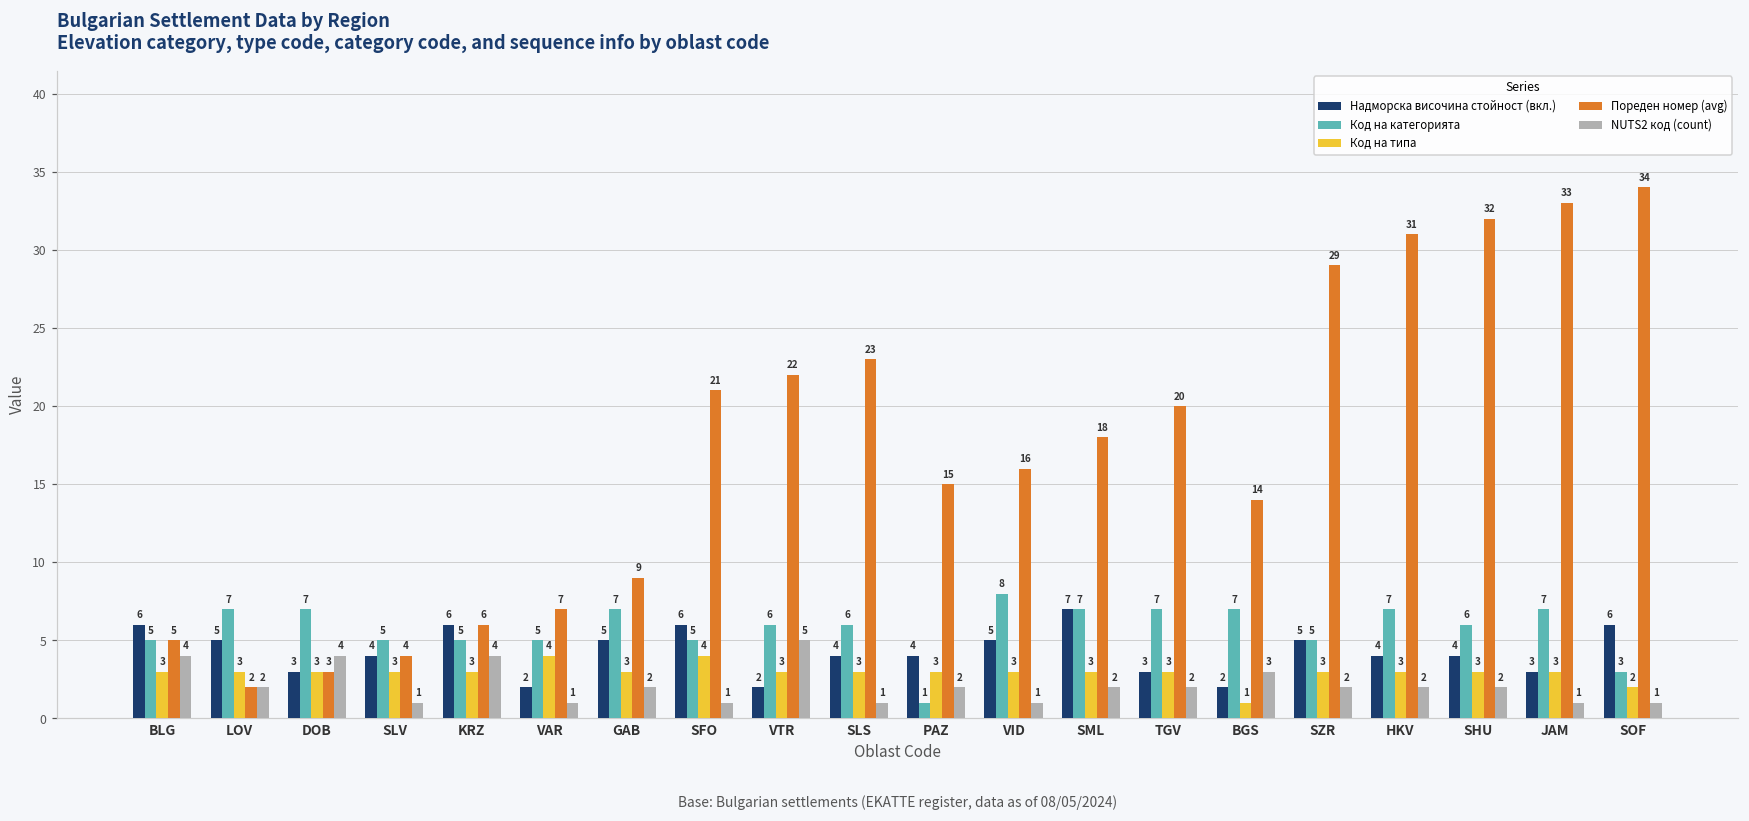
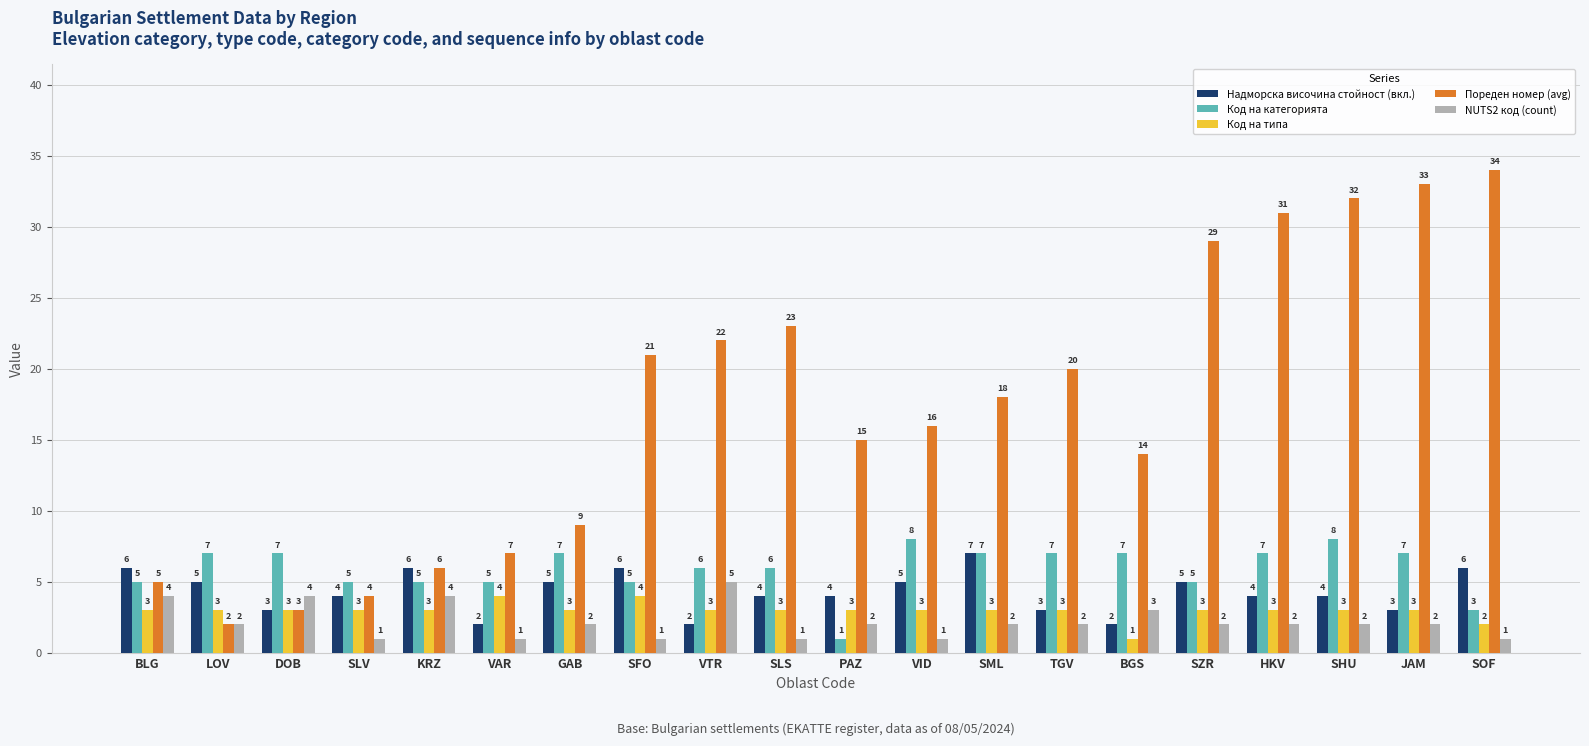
  {
    "Надморска височина стойност (вкл.)": {
      "BLG": 6,
      "LOV": 5,
      "DOB": 3,
      "SLV": 4,
      "KRZ": 6,
      "VAR": 2,
      "GAB": 5,
      "SFO": 6,
      "VTR": 2,
      "SLS": 4,
      "PAZ": 4,
      "VID": 5,
      "SML": 7,
      "TGV": 3,
      "BGS": 2,
      "SZR": 5,
      "HKV": 4,
      "SHU": 4,
      "JAM": 3,
      "SOF": 6
    },
    "Код на категорията": {
      "BLG": 5,
      "LOV": 7,
      "DOB": 7,
      "SLV": 5,
      "KRZ": 5,
      "VAR": 5,
      "GAB": 7,
      "SFO": 5,
      "VTR": 6,
      "SLS": 6,
      "PAZ": 1,
      "VID": 8,
      "SML": 7,
      "TGV": 7,
      "BGS": 7,
      "SZR": 5,
      "HKV": 7,
-     "SHU": 6,
+     "SHU": 8,
      "JAM": 7,
      "SOF": 3
    },
    "Код на типа": {
      "BLG": 3,
      "LOV": 3,
      "DOB": 3,
      "SLV": 3,
      "KRZ": 3,
      "VAR": 4,
      "GAB": 3,
      "SFO": 4,
      "VTR": 3,
      "SLS": 3,
      "PAZ": 3,
      "VID": 3,
      "SML": 3,
      "TGV": 3,
      "BGS": 1,
      "SZR": 3,
      "HKV": 3,
      "SHU": 3,
      "JAM": 3,
      "SOF": 2
    },
    "Пореден номер (avg)": {
      "BLG": 5,
      "LOV": 2,
      "DOB": 3,
      "SLV": 4,
      "KRZ": 6,
      "VAR": 7,
      "GAB": 9,
      "SFO": 21,
      "VTR": 22,
      "SLS": 23,
      "PAZ": 15,
      "VID": 16,
      "SML": 18,
      "TGV": 20,
      "BGS": 14,
      "SZR": 29,
      "HKV": 31,
      "SHU": 32,
      "JAM": 33,
      "SOF": 34
    },
    "NUTS2 код (count)": {
      "BLG": 4,
      "LOV": 2,
      "DOB": 4,
      "SLV": 1,
      "KRZ": 4,
      "VAR": 1,
      "GAB": 2,
      "SFO": 1,
      "VTR": 5,
      "SLS": 1,
      "PAZ": 2,
      "VID": 1,
      "SML": 2,
      "TGV": 2,
      "BGS": 3,
      "SZR": 2,
      "HKV": 2,
      "SHU": 2,
-     "JAM": 1,
+     "JAM": 2,
      "SOF": 1
    }
  }
